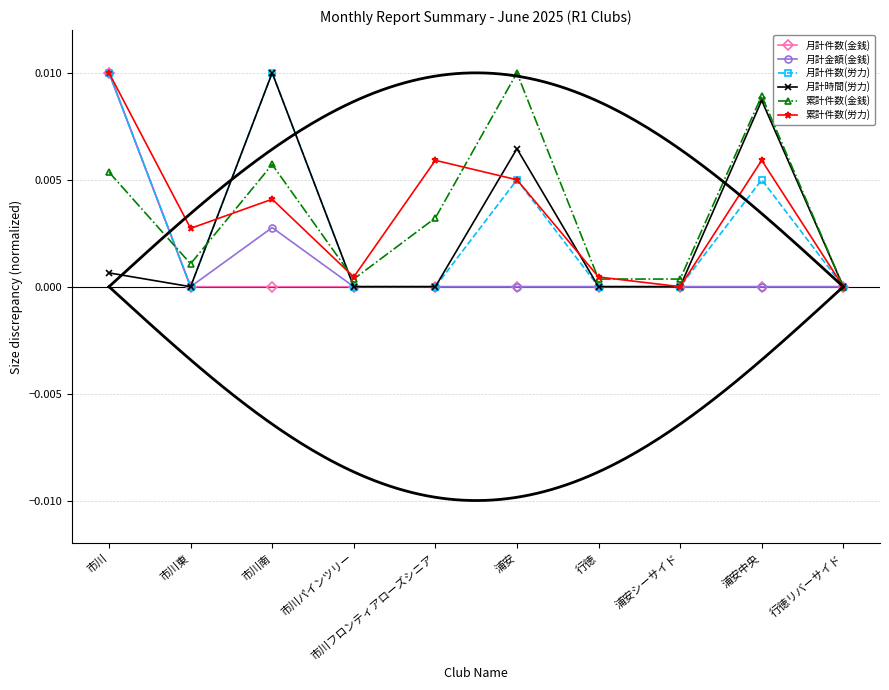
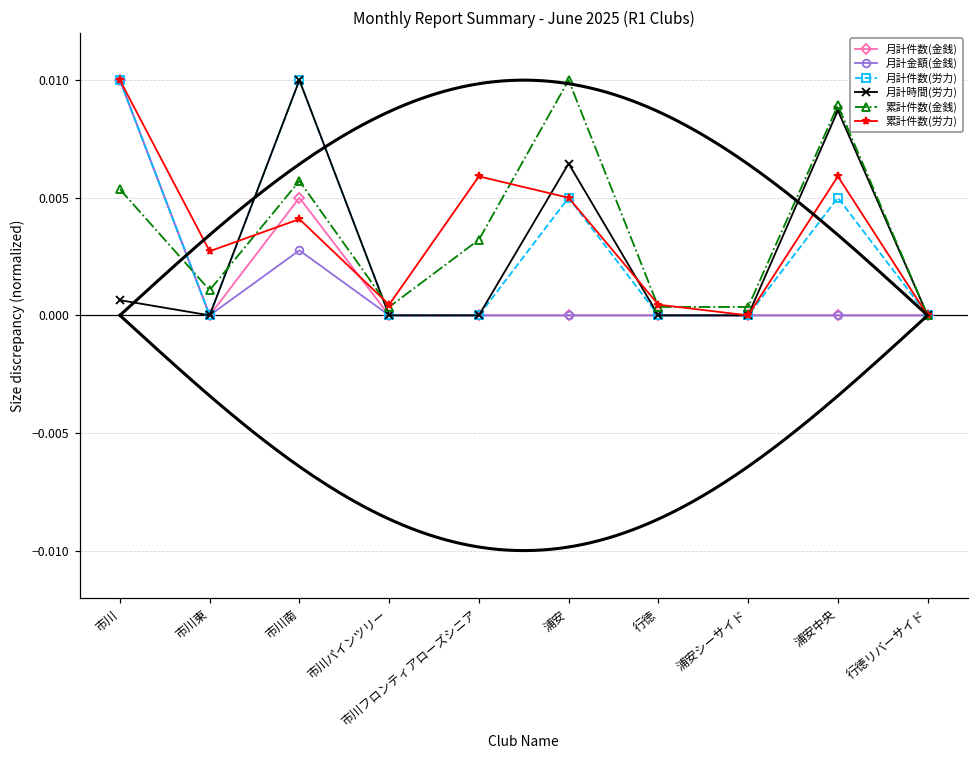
  {
    "月計件数(金銭)": {
-     "市川南": 0.0000
+     "市川南": 0.0050
    },
    "月計金額(金銭)": {
      "市川南": 0.0028
    },
    "月計件数(労力)": {
      "浦安中央": 0.0050
    },
    "累計件数(金銭)": {
      "市川": 0.0054,
      "市川東": 0.0011,
      "市川南": 0.0057,
      "市川フロンティアローズシニア": 0.0032,
      "浦安": 0.0100,
      "浦安シーサイド": 0.0004,
      "浦安中央": 0.0089
    },
    "累計件数(労力)": {
      "市川東": 0.0027,
      "市川南": 0.0041,
      "市川フロンティアローズシニア": 0.0059,
      "浦安中央": 0.0059
    }
  }
